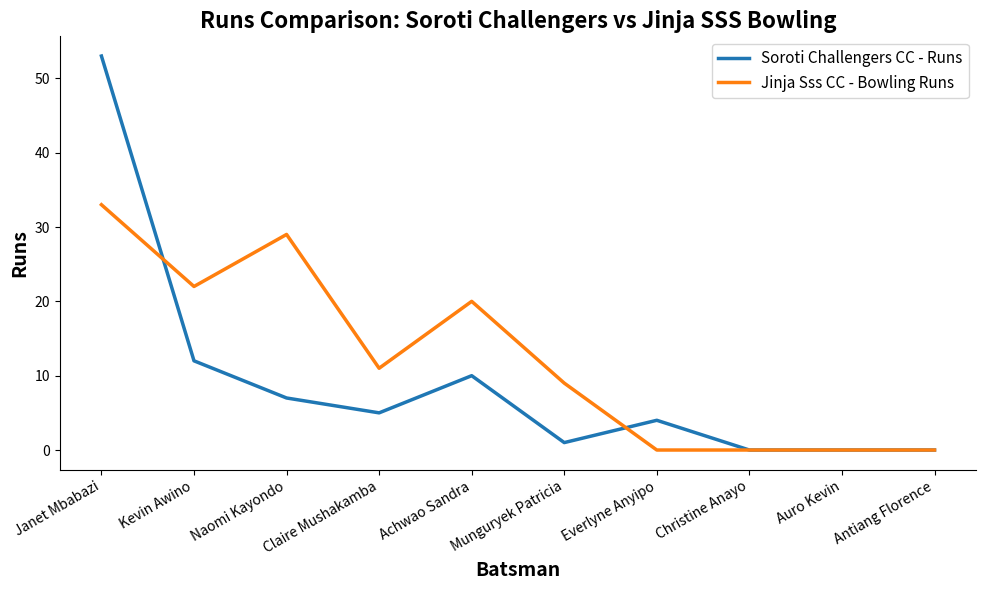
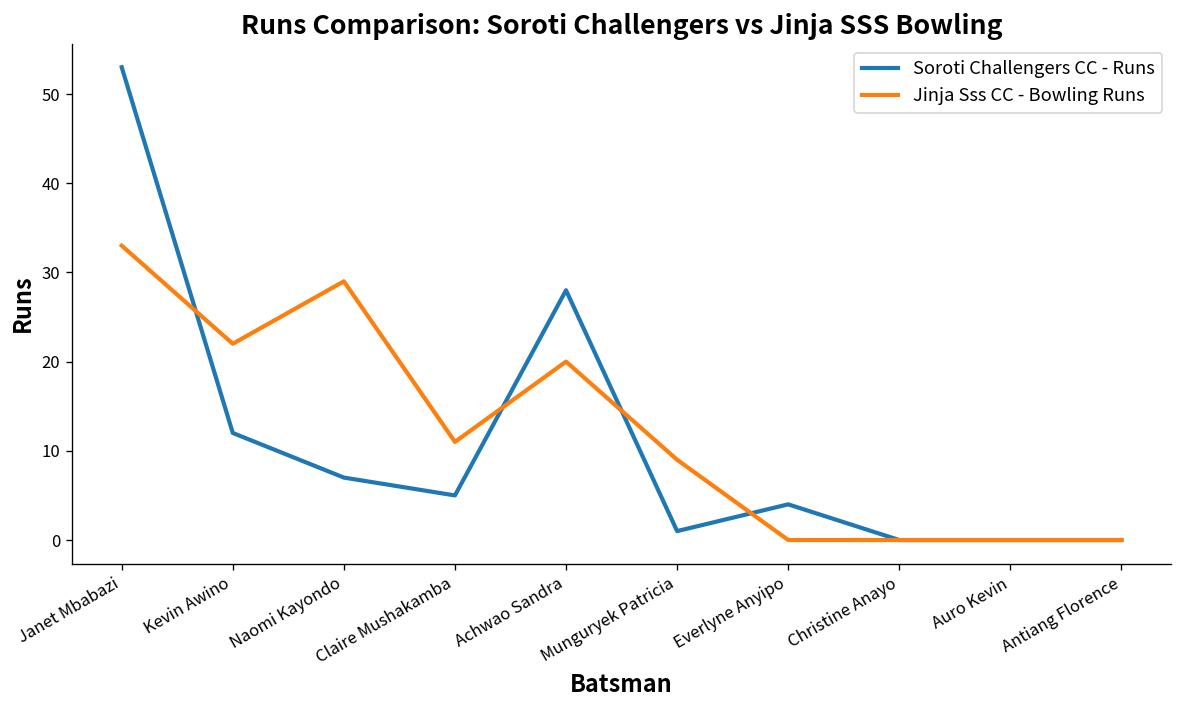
  {
    "Soroti Challengers CC - Runs": {
      "Janet Mbabazi": 53,
      "Kevin Awino": 12,
      "Naomi Kayondo": 7,
      "Claire Mushakamba": 5,
-     "Achwao Sandra": 10,
+     "Achwao Sandra": 28,
      "Munguryek Patricia": 1,
      "Everlyne Anyipo": 4
    },
    "Jinja Sss CC - Bowling Runs": {
      "Janet Mbabazi": 33,
      "Kevin Awino": 22,
      "Naomi Kayondo": 29,
      "Claire Mushakamba": 11,
      "Achwao Sandra": 20,
      "Munguryek Patricia": 9,
      "Everlyne Anyipo": 0
    }
  }
